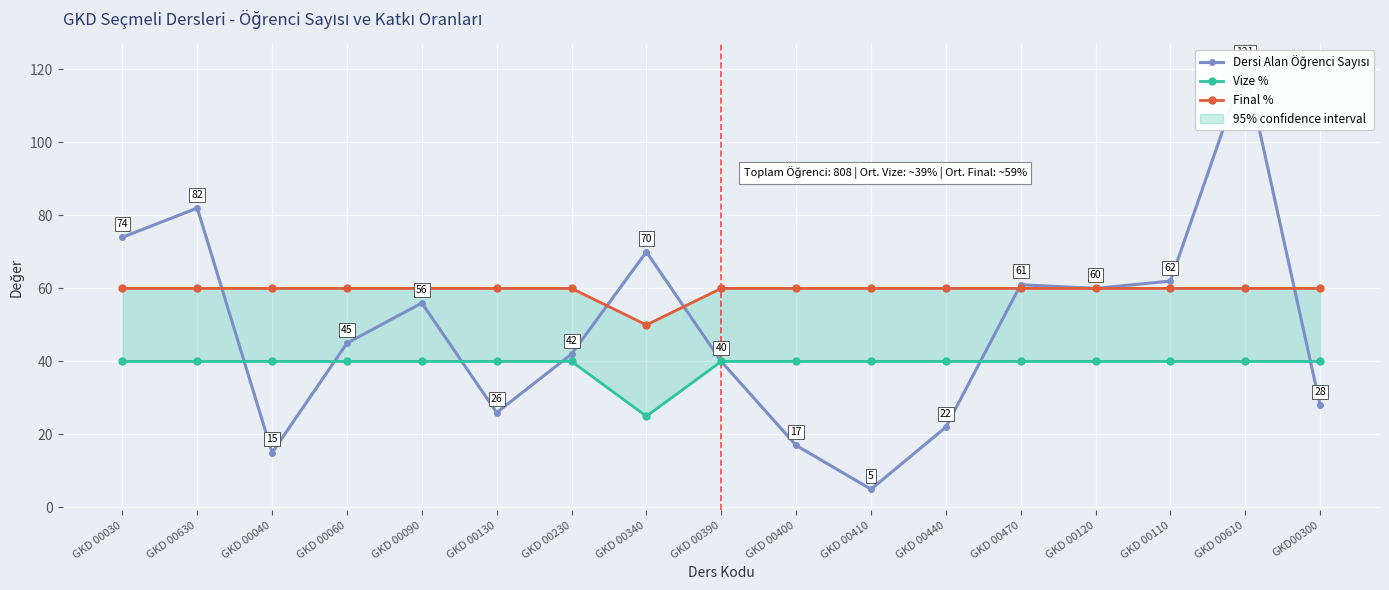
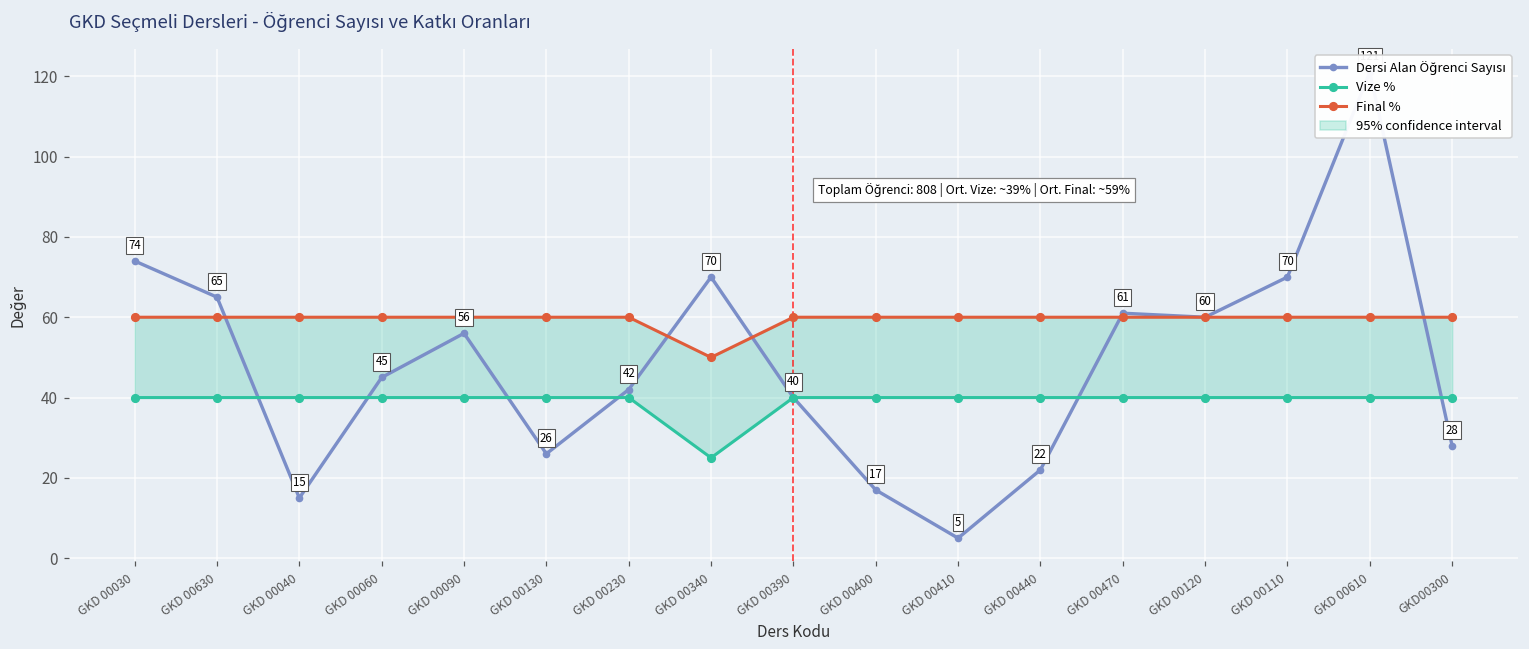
  {
    "Dersi Alan Öğrenci Sayısı": {
-     "GKD 00630": 82,
-     "GKD 00110": 62
+     "GKD 00630": 65,
+     "GKD 00110": 70
    }
  }
